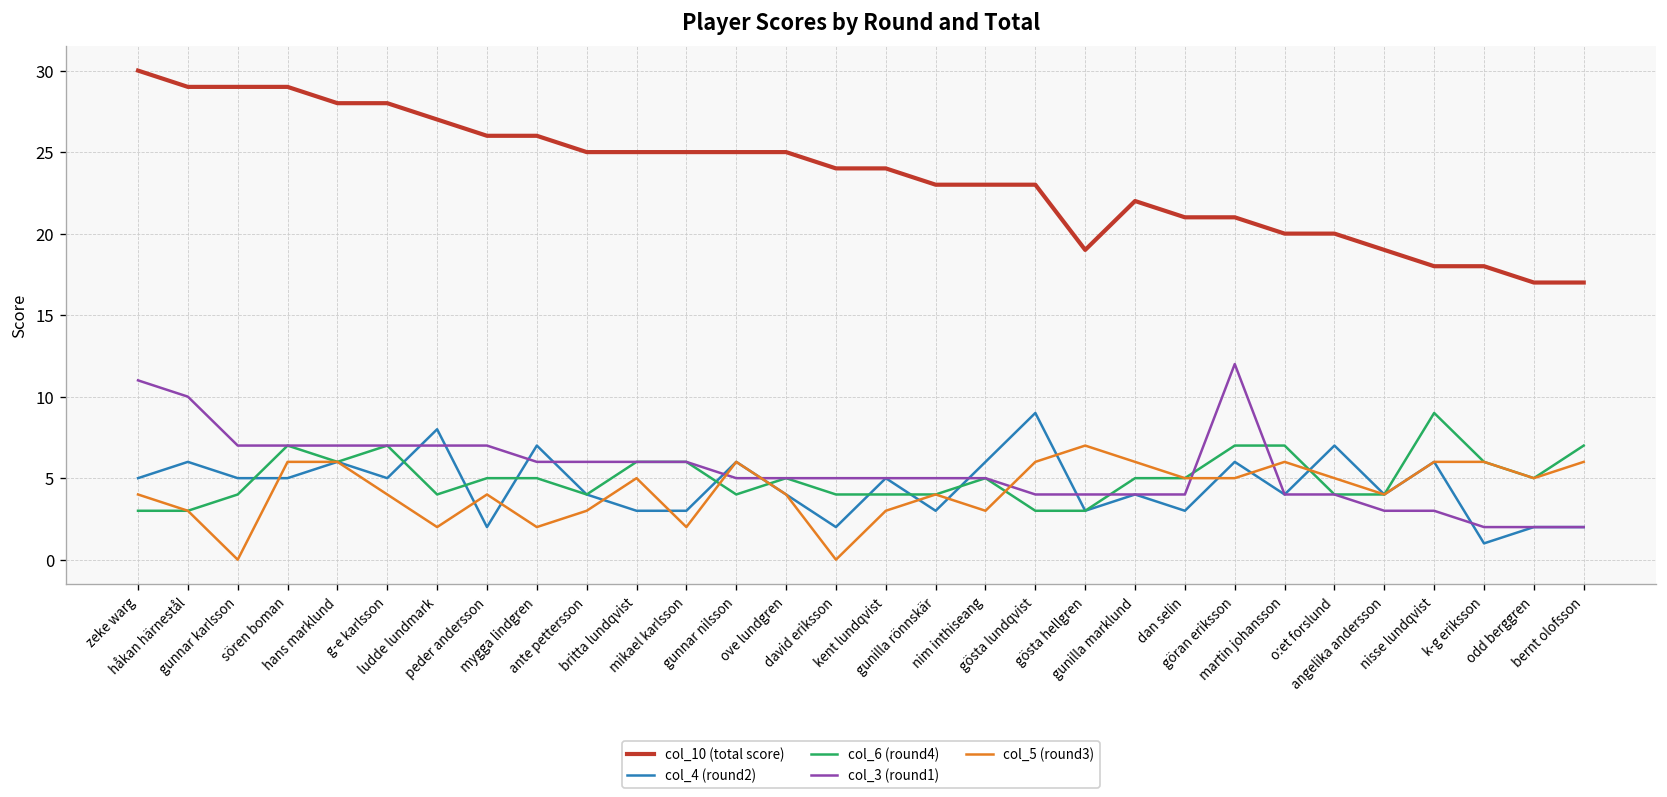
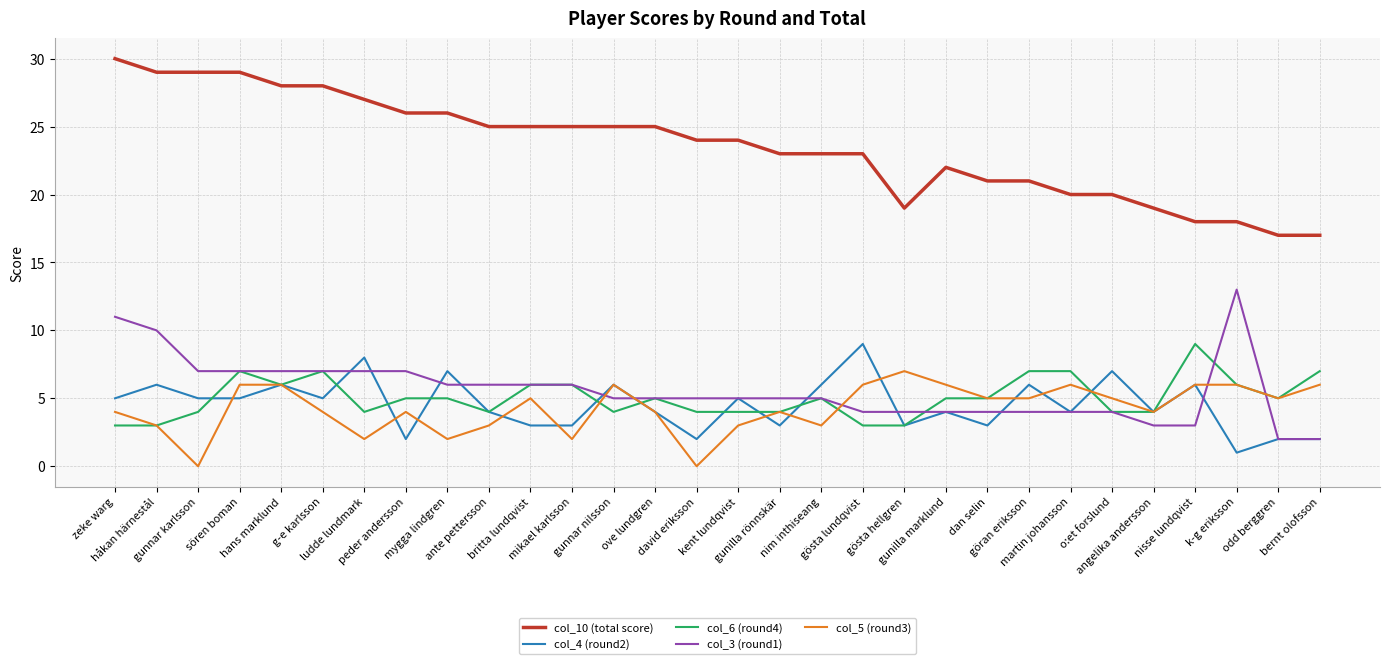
  {
    "col_10 (total score)": {
      "zeke warg": 30,
      "håkan härnestål": 29,
      "gunnar karlsson": 29,
      "sören boman": 29,
      "hans marklund": 28,
      "g-e karlsson": 28,
      "ludde lundmark": 27,
      "peder andersson": 26,
      "mygga lindgren": 26,
      "ante pettersson": 25,
      "britta lundqvist": 25,
      "mikael karlsson": 25,
      "gunnar nilsson": 25,
      "ove lundgren": 25,
      "david eriksson": 24,
      "kent lundqvist": 24,
      "gunilla rönnskär": 23,
      "nim inthiseang": 23,
      "gösta lundqvist": 23,
      "gösta hellgren": 19,
      "gunilla marklund": 22,
      "dan selin": 21,
      "göran eriksson": 21,
      "martin johansson": 20,
      "o:et forslund": 20,
      "angelika andersson": 19,
      "nisse lundqvist": 18,
      "k-g eriksson": 18,
      "odd berggren": 17,
      "bernt olofsson": 17
    },
    "col_4 (round2)": {
      "zeke warg": 5,
      "håkan härnestål": 6,
      "gunnar karlsson": 5,
      "sören boman": 5,
      "g-e karlsson": 5,
      "ludde lundmark": 8,
      "peder andersson": 2,
      "mygga lindgren": 7,
      "britta lundqvist": 3,
      "mikael karlsson": 3,
      "david eriksson": 2,
      "gunilla rönnskär": 3,
      "nim inthiseang": 6,
      "gösta lundqvist": 9,
      "dan selin": 3,
      "göran eriksson": 6,
      "o:et forslund": 7,
      "k-g eriksson": 1
    },
    "col_6 (round4)": {
      "zeke warg": 3,
      "gunnar karlsson": 4,
      "ludde lundmark": 4,
      "peder andersson": 5,
      "mygga lindgren": 5,
      "gunnar nilsson": 4,
      "david eriksson": 4,
      "kent lundqvist": 4,
      "gösta lundqvist": 3,
      "gunilla marklund": 5,
      "göran eriksson": 7,
      "martin johansson": 7,
      "nisse lundqvist": 9,
      "bernt olofsson": 7
    },
    "col_3 (round1)": {
      "zeke warg": 11,
      "håkan härnestål": 10,
      "gunnar karlsson": 7,
      "hans marklund": 7,
      "ludde lundmark": 7,
      "peder andersson": 7,
      "mygga lindgren": 6,
      "ante pettersson": 6,
      "gunnar nilsson": 5,
      "david eriksson": 5,
      "gunilla rönnskär": 5,
      "gösta lundqvist": 4,
      "gösta hellgren": 4,
      "dan selin": 4,
-     "göran eriksson": 12,
+     "göran eriksson": 4,
      "angelika andersson": 3,
      "nisse lundqvist": 3,
-     "k-g eriksson": 2
+     "k-g eriksson": 13
    },
    "col_5 (round3)": {
      "zeke warg": 4,
      "gunnar karlsson": 0,
      "sören boman": 6,
      "g-e karlsson": 4,
      "ludde lundmark": 2,
      "peder andersson": 4,
      "mygga lindgren": 2,
      "ante pettersson": 3,
      "britta lundqvist": 5,
      "mikael karlsson": 2,
      "david eriksson": 0,
      "kent lundqvist": 3,
      "nim inthiseang": 3,
      "gösta lundqvist": 6,
      "gösta hellgren": 7,
      "gunilla marklund": 6,
      "göran eriksson": 5,
      "martin johansson": 6,
      "o:et forslund": 5,
      "bernt olofsson": 6
    }
  }
